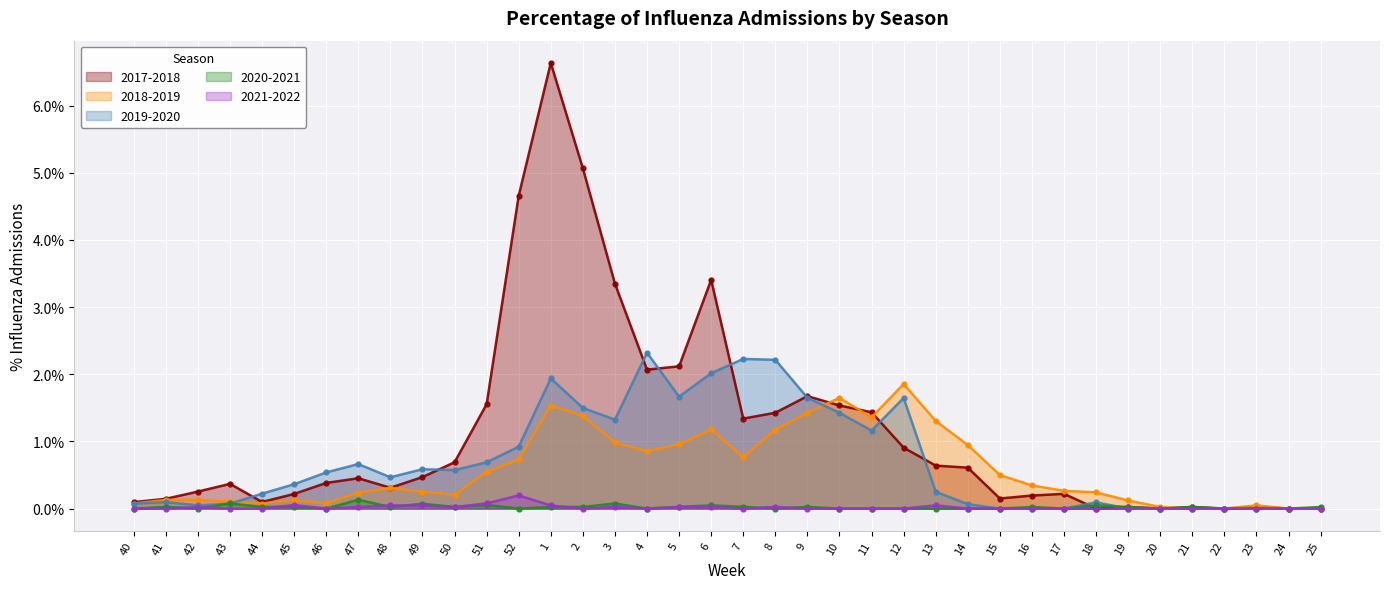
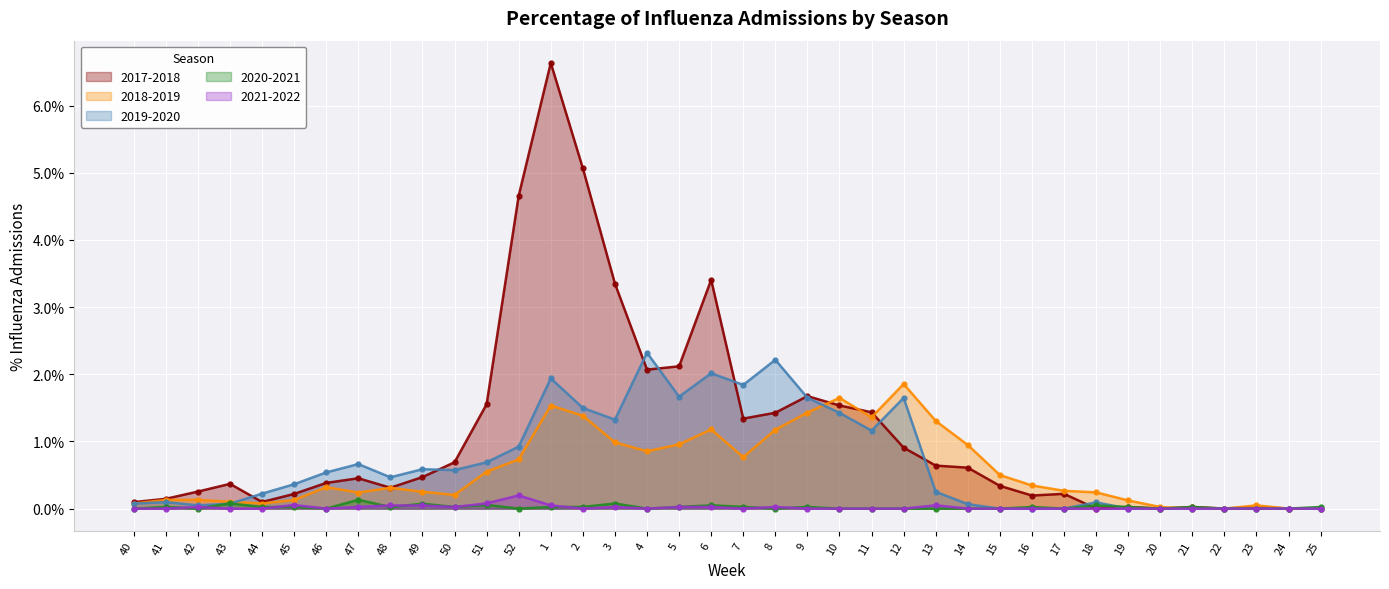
  {
    "2017-2018": {
      "42": "0.3%",
      "43": "0.4%",
      "45": "0.2%",
      "46": "0.4%",
      "47": "0.5%",
      "49": "0.5%",
      "50": "0.7%",
      "51": "1.6%",
      "52": "4.7%",
      "1": "6.6%",
      "2": "5.1%",
      "3": "3.3%",
      "4": "2.1%",
      "5": "2.1%",
      "6": "3.4%",
      "7": "1.3%",
      "8": "1.4%",
      "10": "1.5%",
      "11": "1.4%",
      "12": "0.9%",
      "13": "0.6%",
      "14": "0.6%",
-     "15": "0.2%",
+     "15": "0.3%",
      "16": "0.2%",
      "17": "0.2%"
    },
    "2018-2019": {
      "42": "0.1%",
      "45": "0.1%",
-     "46": "0.1%",
+     "46": "0.3%",
      "47": "0.2%",
      "49": "0.3%",
      "50": "0.2%",
      "51": "0.6%",
      "52": "0.7%",
      "1": "1.5%",
      "2": "1.4%",
      "3": "1.0%",
      "4": "0.9%",
      "5": "1.0%",
      "6": "1.2%",
      "7": "0.8%",
      "8": "1.2%",
      "9": "1.4%",
      "10": "1.6%",
      "11": "1.4%",
      "12": "1.9%",
      "13": "1.3%",
      "14": "0.9%",
      "15": "0.5%",
      "16": "0.3%",
      "17": "0.3%",
      "18": "0.2%",
      "19": "0.1%"
    },
    "2019-2020": {
      "44": "0.2%",
      "45": "0.4%",
      "46": "0.5%",
      "47": "0.7%",
      "48": "0.5%",
      "49": "0.6%",
      "50": "0.6%",
      "51": "0.7%",
      "52": "0.9%",
      "1": "1.9%",
      "2": "1.5%",
      "3": "1.3%",
      "4": "2.3%",
      "5": "1.7%",
      "6": "2.0%",
-     "7": "2.2%",
+     "7": "1.8%",
      "8": "2.2%",
      "10": "1.4%",
      "11": "1.2%",
      "12": "1.6%",
      "13": "0.3%",
      "14": "0.1%",
      "18": "0.1%"
    },
    "2020-2021": {
      "47": "0.1%",
      "52": "0.0%",
      "3": "0.1%",
      "13": "0.0%",
      "18": "0.0%"
    },
    "2021-2022": {
      "43": "0.0%",
      "47": "0.0%",
      "52": "0.2%",
      "3": "0.0%",
      "13": "0.0%"
    }
  }
